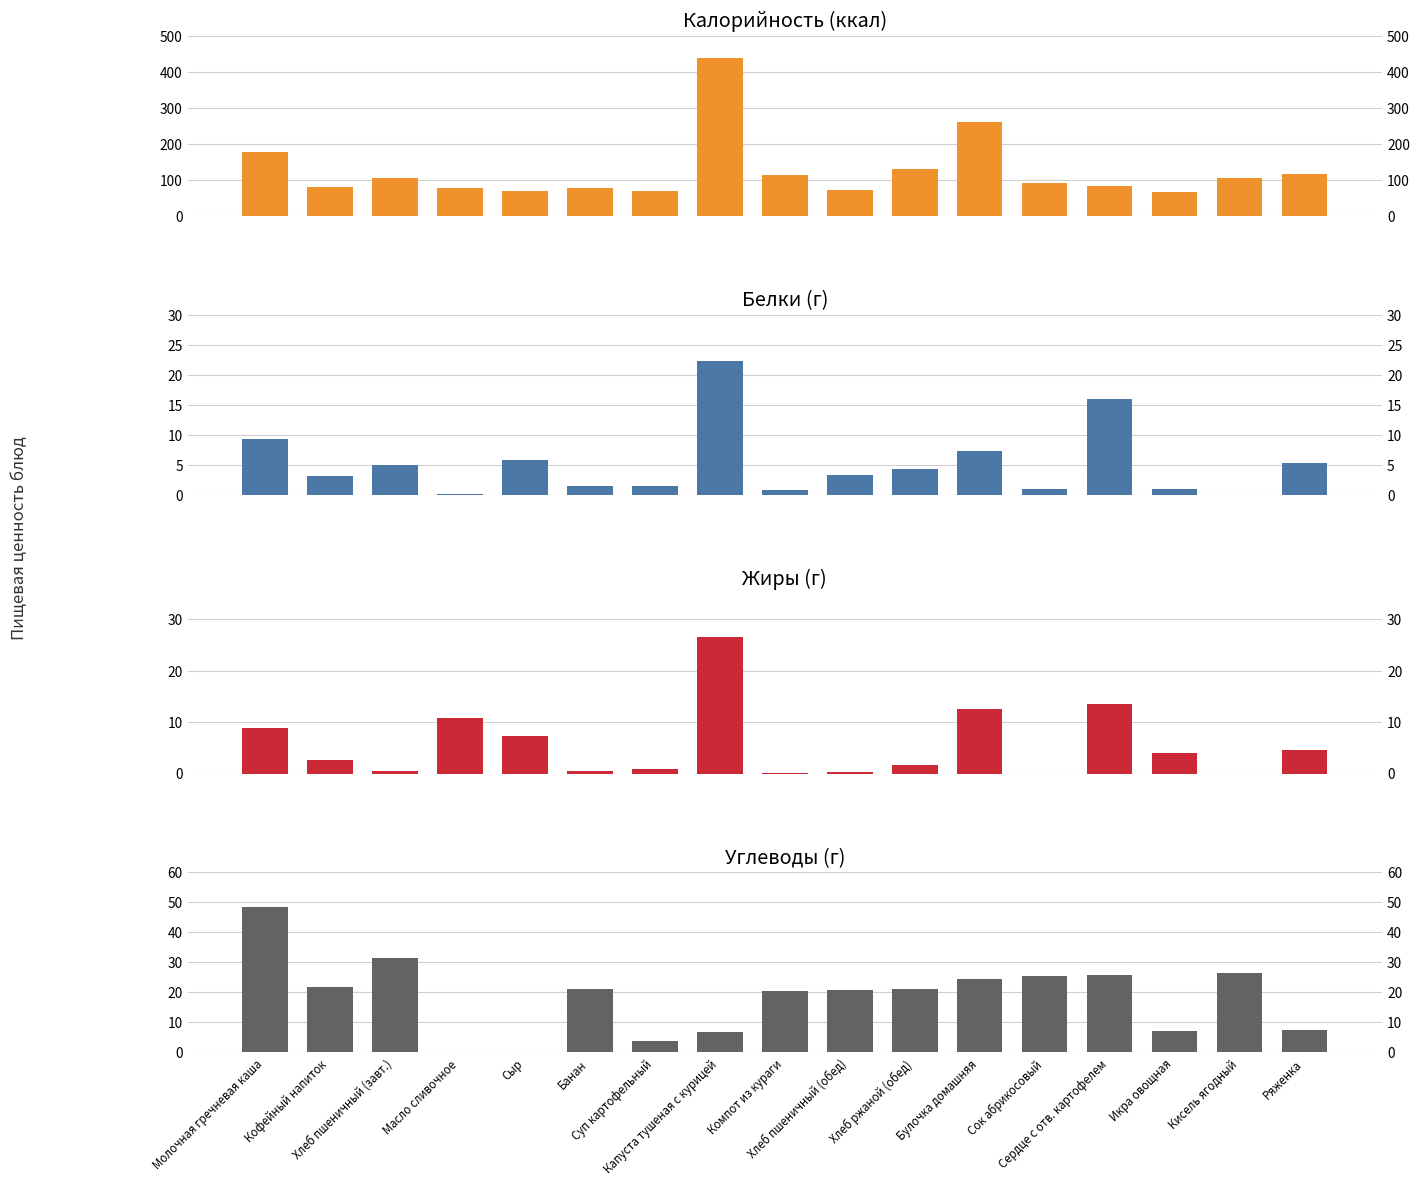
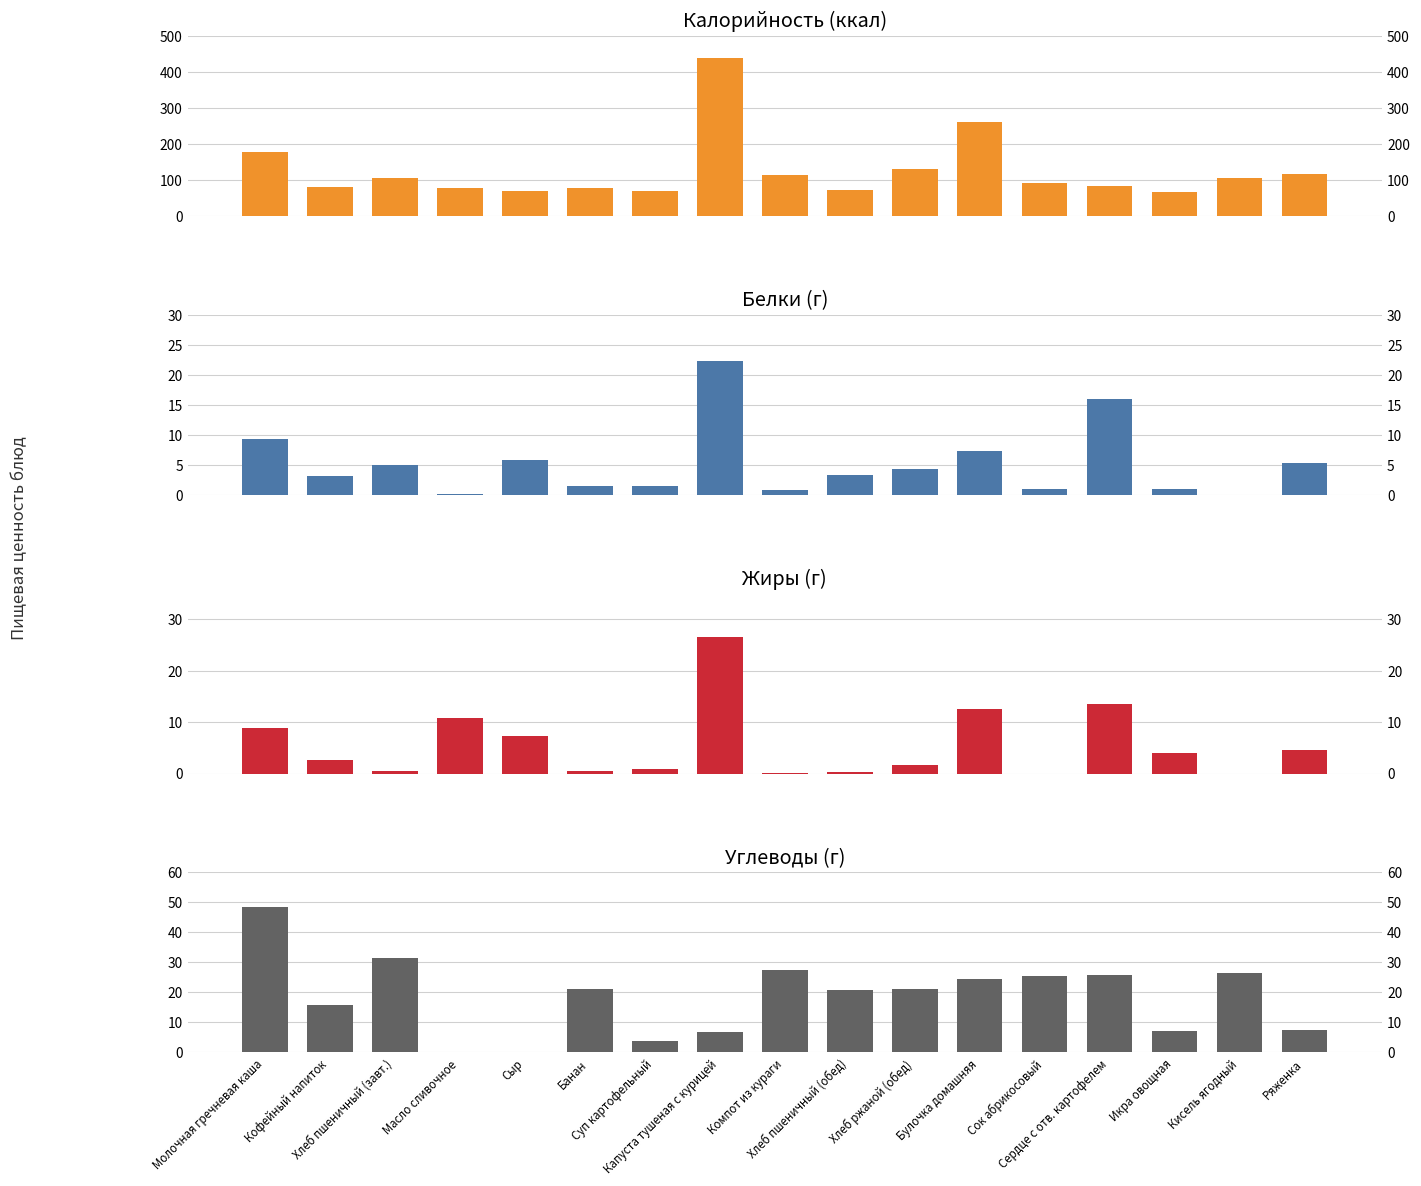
  {
    "Углеводы (г)": {
      "Молочная гречневая каша": 48,
-     "Кофейный напиток": 22,
+     "Кофейный напиток": 16,
      "Хлеб пшеничный (завт.)": 31,
      "Сыр": 0,
      "Банан": 21,
      "Суп картофельный": 4,
      "Капуста тушеная с курицей": 7,
-     "Компот из кураги": 21,
+     "Компот из кураги": 28,
      "Хлеб пшеничный (обед)": 21,
      "Хлеб ржаной (обед)": 21,
      "Булочка домашняя": 25,
      "Сок абрикосовый": 25,
      "Сердце с отв. картофелем": 26,
      "Икра овощная": 7,
      "Кисель ягодный": 27,
      "Ряженка": 7
    }
  }
